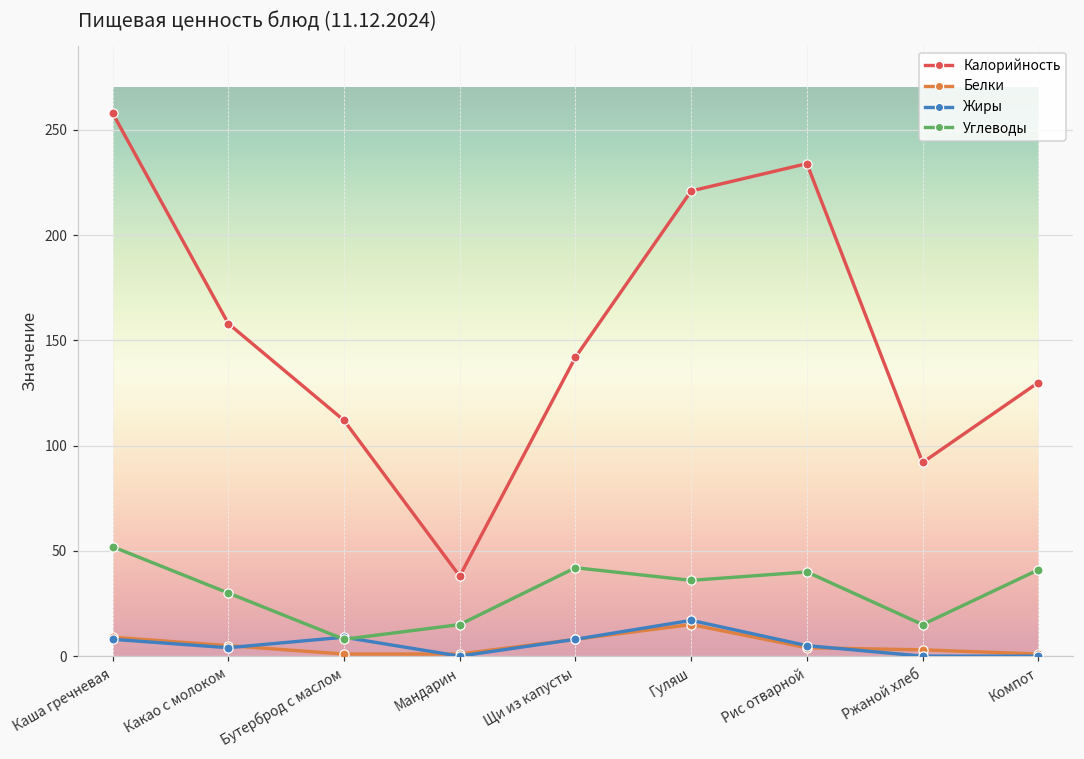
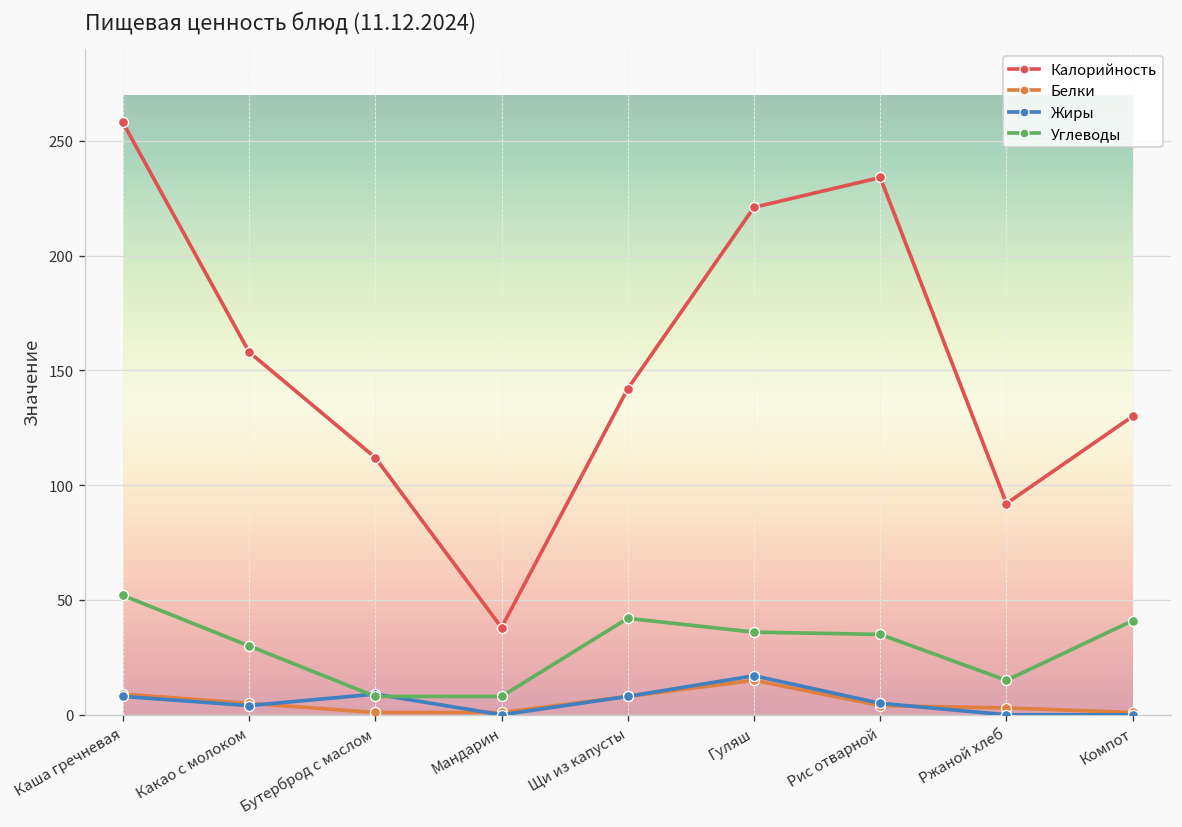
  {
    "Жиры": {
      "Гуляш": 17,
      "Ржаной хлеб": 0
    },
    "Углеводы": {
      "Каша гречневая": 52,
      "Какао с молоком": 30,
-     "Мандарин": 15,
+     "Мандарин": 8,
      "Щи из капусты": 42,
      "Гуляш": 36,
-     "Рис отварной": 40,
+     "Рис отварной": 35,
      "Ржаной хлеб": 15,
      "Компот": 41
    }
  }
